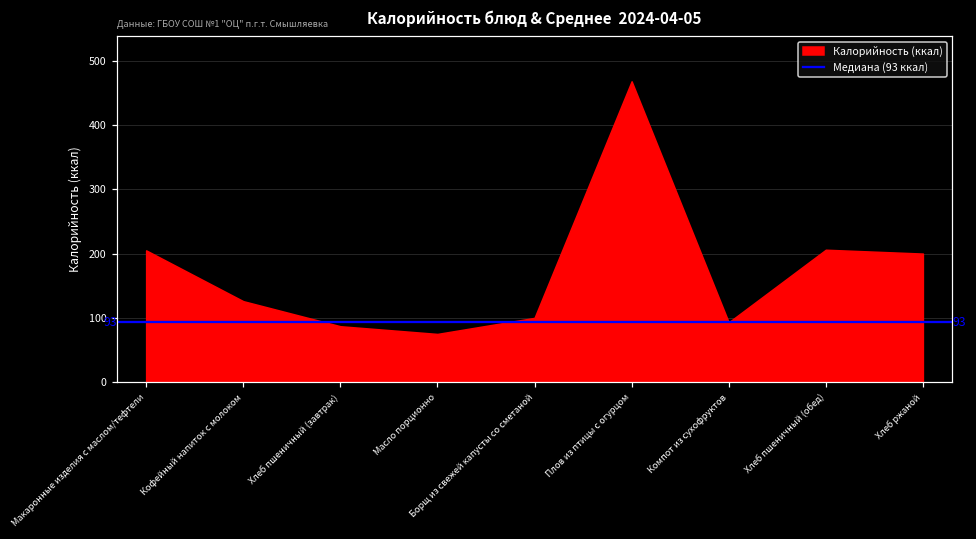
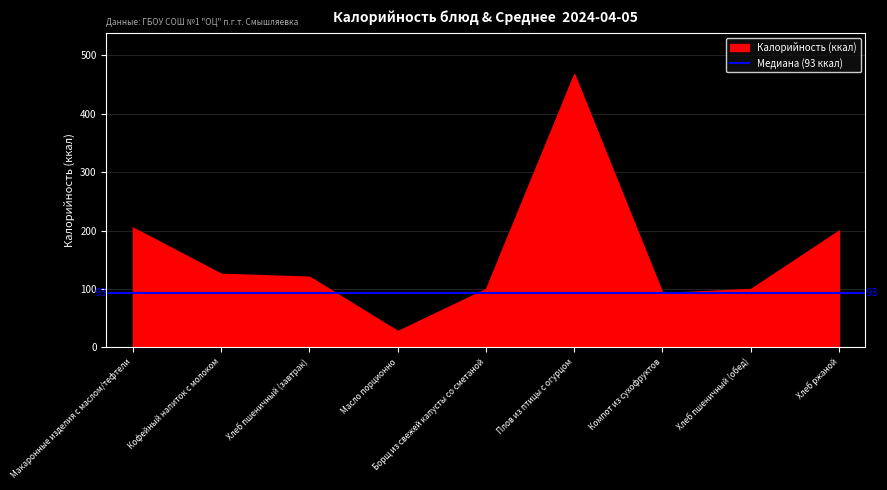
  {
    "Макаронные изделия с маслом/тефтели": 210,
    "Кофейный напиток с молоком": 130,
-   "Хлеб пшеничный (завтрак)": 90,
-   "Масло порционно": 80,
+   "Хлеб пшеничный (завтрак)": 120,
+   "Масло порционно": 30,
    "Борщ из свежей капусты со сметаной": 100,
    "Плов из птицы с огурцом": 470,
    "Компот из сухофруктов": 90,
-   "Хлеб пшеничный (обед)": 210,
+   "Хлеб пшеничный (обед)": 100,
    "Хлеб ржаной": 200
  }
